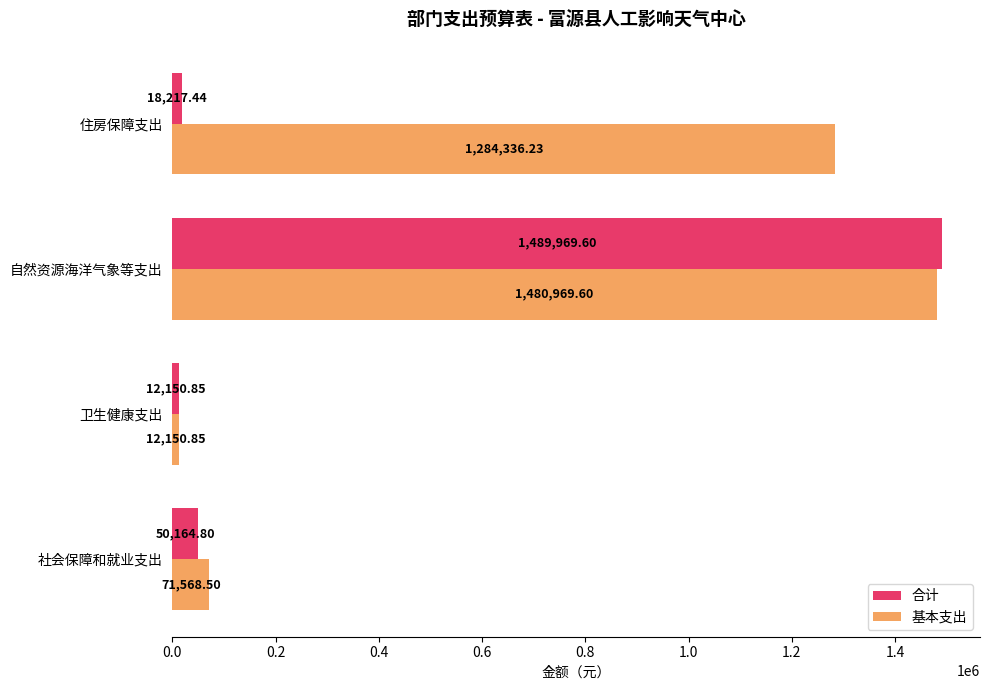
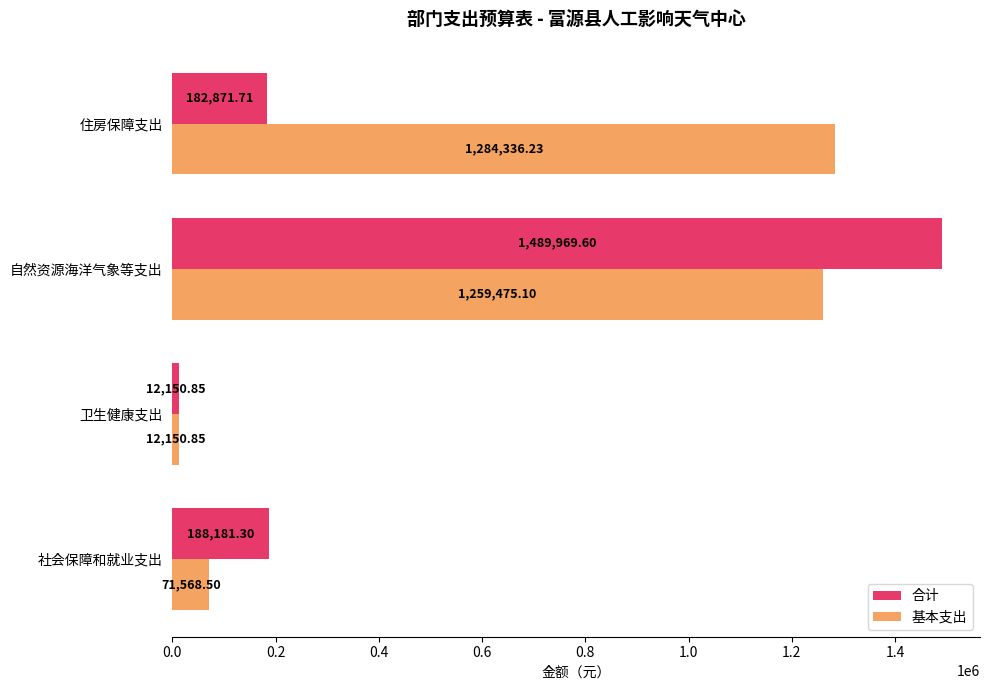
  {
    "合计": {
-     "住房保障支出": "18,217.44",
+     "住房保障支出": "182,871.71",
      "自然资源海洋气象等支出": "1,489,969.60",
      "卫生健康支出": "12,150.85",
-     "社会保障和就业支出": "50,164.80"
+     "社会保障和就业支出": "188,181.30"
    },
    "基本支出": {
      "住房保障支出": "1,284,336.23",
-     "自然资源海洋气象等支出": "1,480,969.60",
+     "自然资源海洋气象等支出": "1,259,475.10",
      "卫生健康支出": "12,150.85",
      "社会保障和就业支出": "71,568.50"
    }
  }
